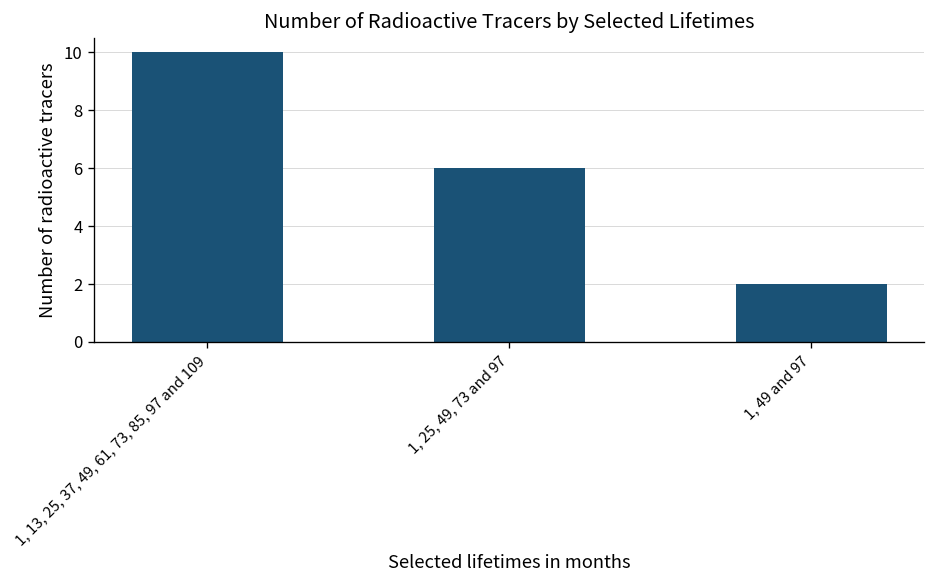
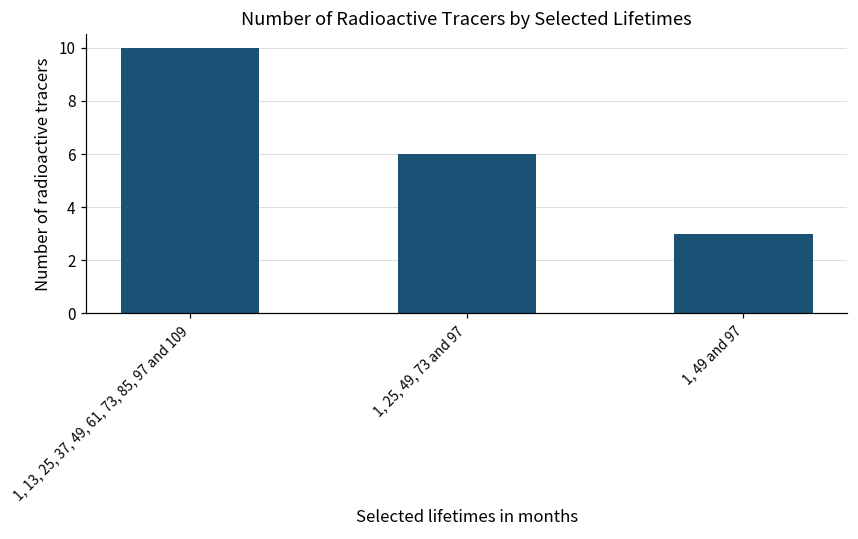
  {
    "1, 13, 25, 37, 49, 61, 73, 85, 97 and 109": 10,
    "1, 25, 49, 73 and 97": 6,
-   "1, 49 and 97": 2
+   "1, 49 and 97": 3
  }
